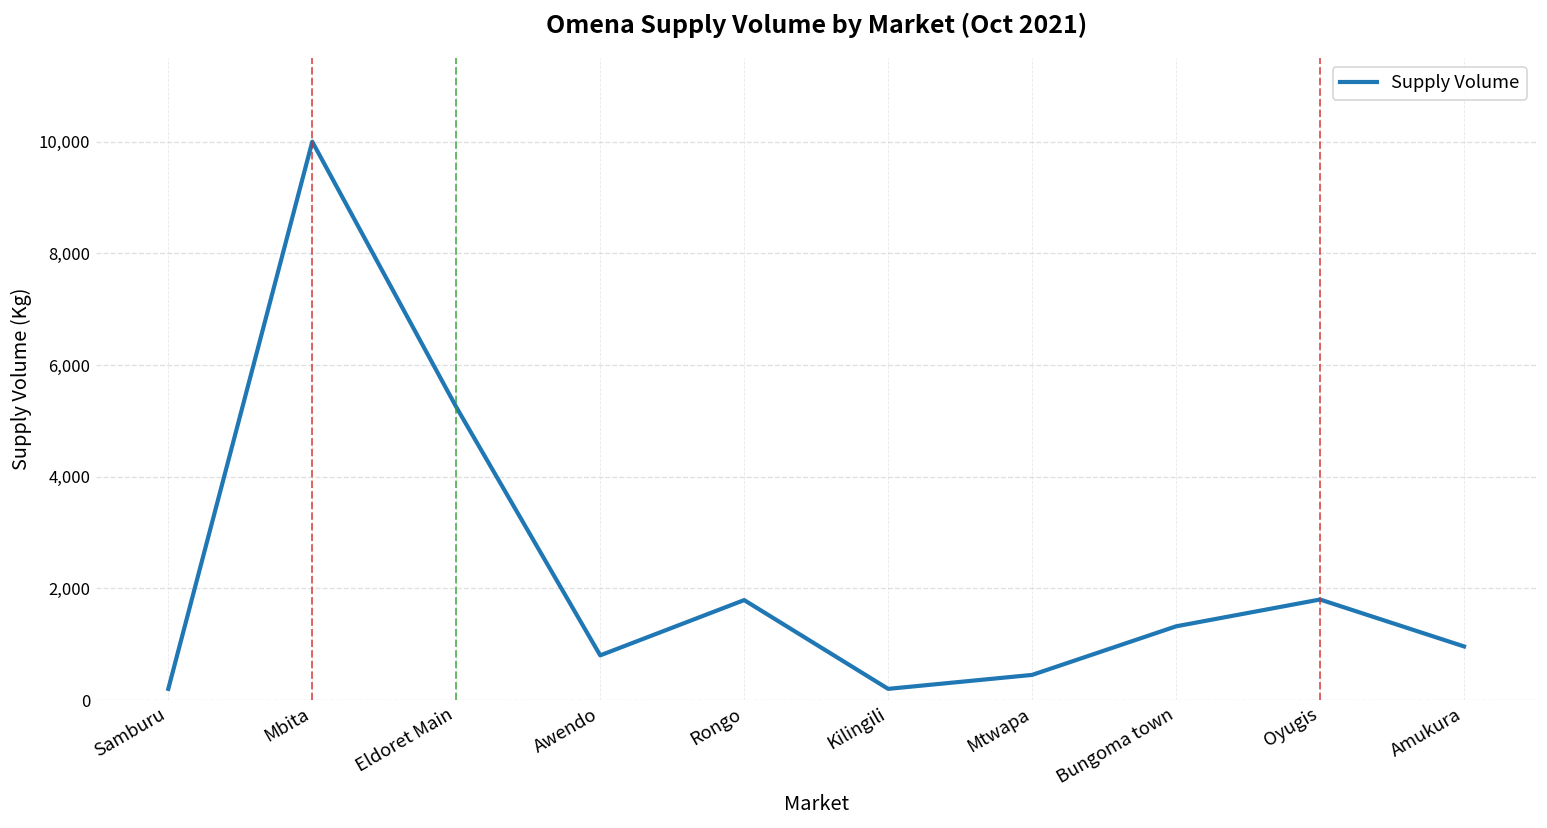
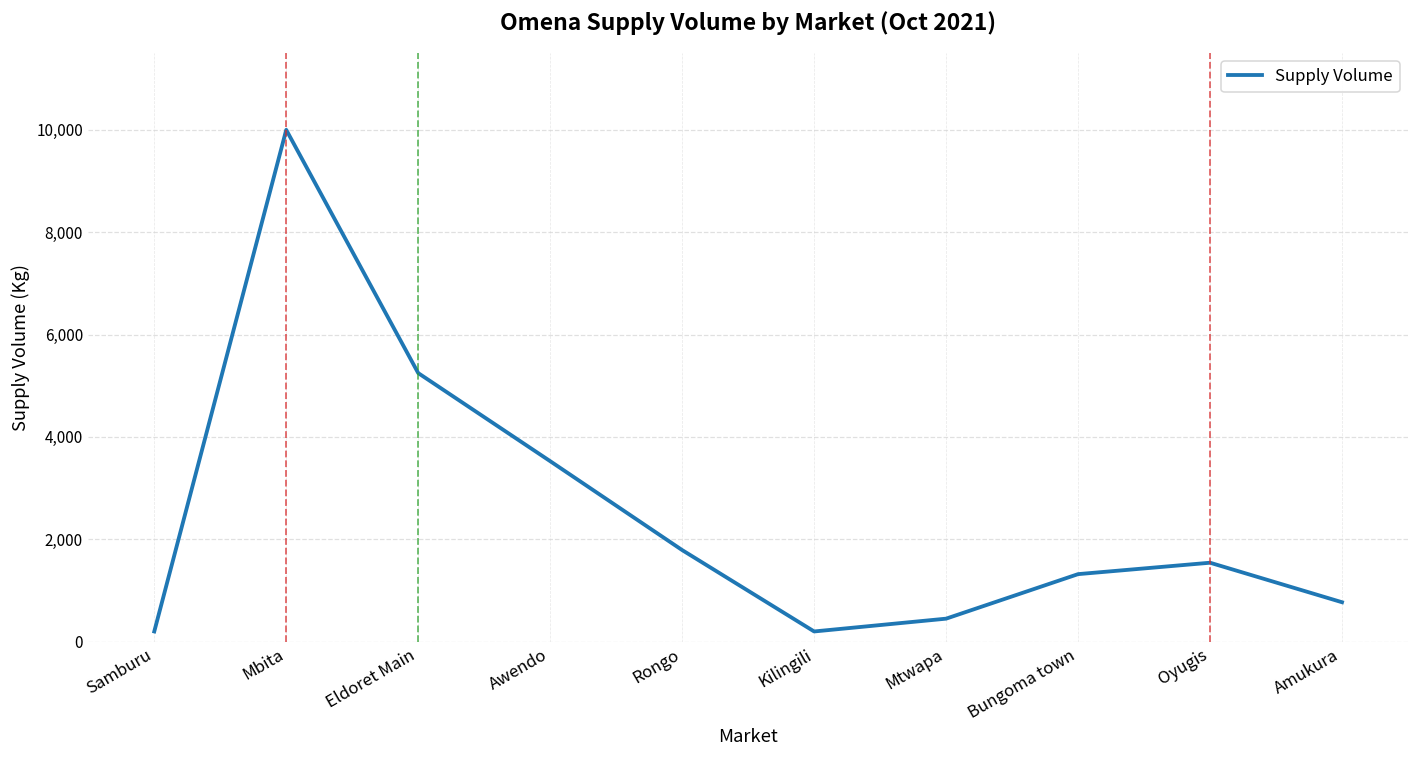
  {
    "Samburu": "200",
    "Mbita": "10,000",
    "Eldoret Main": "5,200",
-   "Awendo": "800",
+   "Awendo": "3,500",
    "Rongo": "1,800",
    "Kilingili": "200",
    "Mtwapa": "500",
    "Bungoma town": "1,300",
-   "Oyugis": "1,800",
-   "Amukura": "1,000"
+   "Oyugis": "1,500",
+   "Amukura": "800"
  }
